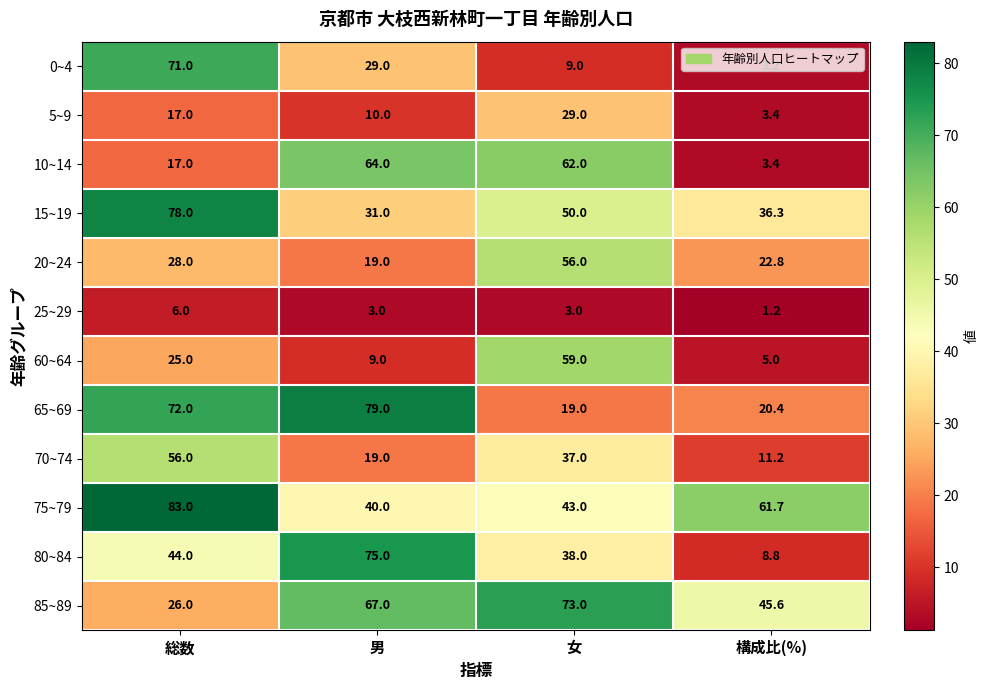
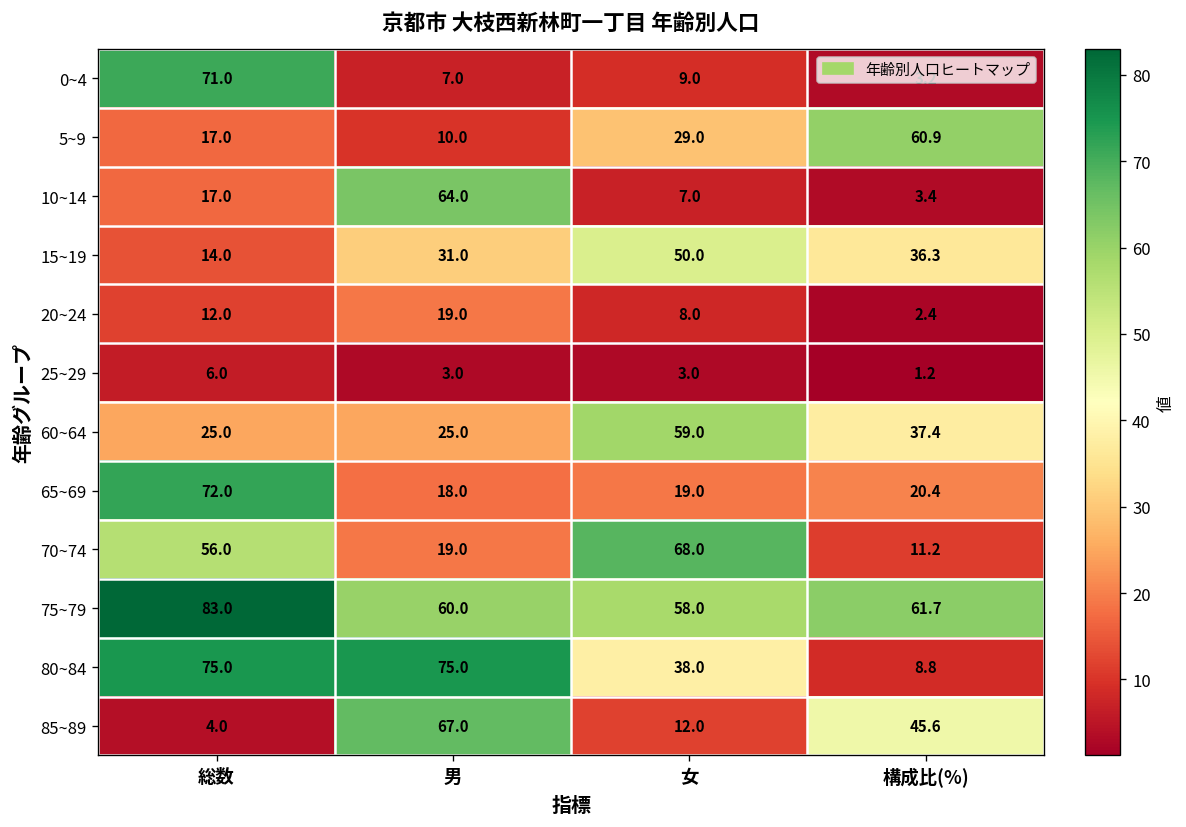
  {
    "0~4": {
      "総数": 71.0,
-     "男": 29.0,
+     "男": 7.0,
      "女": 9.0
    },
    "5~9": {
      "総数": 17.0,
      "男": 10.0,
      "女": 29.0,
-     "構成比(%)": 3.4
+     "構成比(%)": 60.9
    },
    "10~14": {
      "総数": 17.0,
      "男": 64.0,
-     "女": 62.0,
+     "女": 7.0,
      "構成比(%)": 3.4
    },
    "15~19": {
-     "総数": 78.0,
+     "総数": 14.0,
      "男": 31.0,
      "女": 50.0,
      "構成比(%)": 36.3
    },
    "20~24": {
-     "総数": 28.0,
+     "総数": 12.0,
      "男": 19.0,
-     "女": 56.0,
-     "構成比(%)": 22.8
+     "女": 8.0,
+     "構成比(%)": 2.4
    },
    "25~29": {
      "総数": 6.0,
      "男": 3.0,
      "女": 3.0,
      "構成比(%)": 1.2
    },
    "60~64": {
      "総数": 25.0,
-     "男": 9.0,
+     "男": 25.0,
      "女": 59.0,
-     "構成比(%)": 5.0
+     "構成比(%)": 37.4
    },
    "65~69": {
      "総数": 72.0,
-     "男": 79.0,
+     "男": 18.0,
      "女": 19.0,
      "構成比(%)": 20.4
    },
    "70~74": {
      "総数": 56.0,
      "男": 19.0,
-     "女": 37.0,
+     "女": 68.0,
      "構成比(%)": 11.2
    },
    "75~79": {
      "総数": 83.0,
-     "男": 40.0,
-     "女": 43.0,
+     "男": 60.0,
+     "女": 58.0,
      "構成比(%)": 61.7
    },
    "80~84": {
-     "総数": 44.0,
+     "総数": 75.0,
      "男": 75.0,
      "女": 38.0,
      "構成比(%)": 8.8
    },
    "85~89": {
-     "総数": 26.0,
+     "総数": 4.0,
      "男": 67.0,
-     "女": 73.0,
+     "女": 12.0,
      "構成比(%)": 45.6
    }
  }
